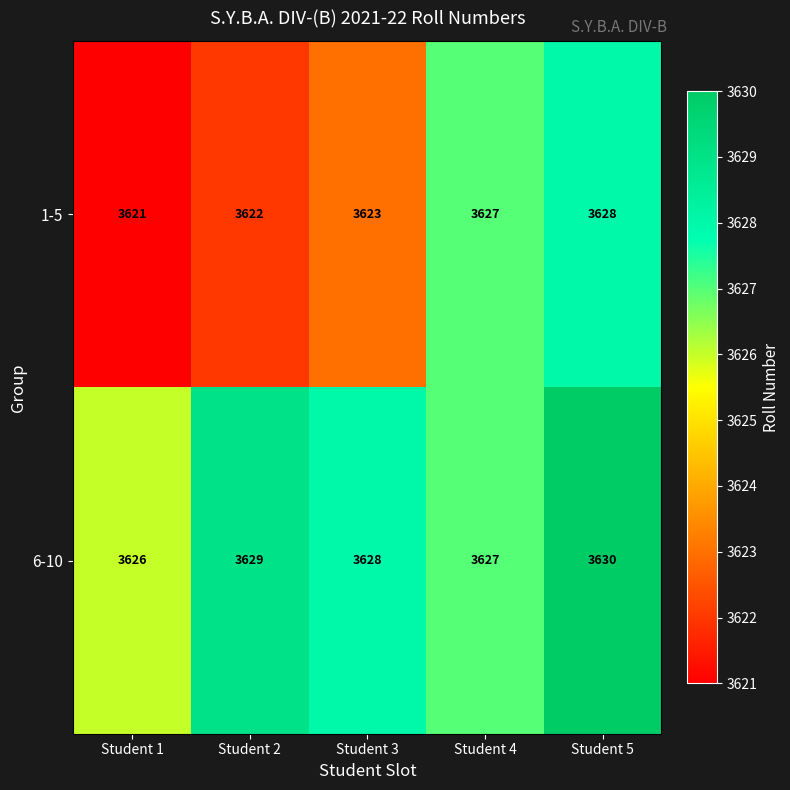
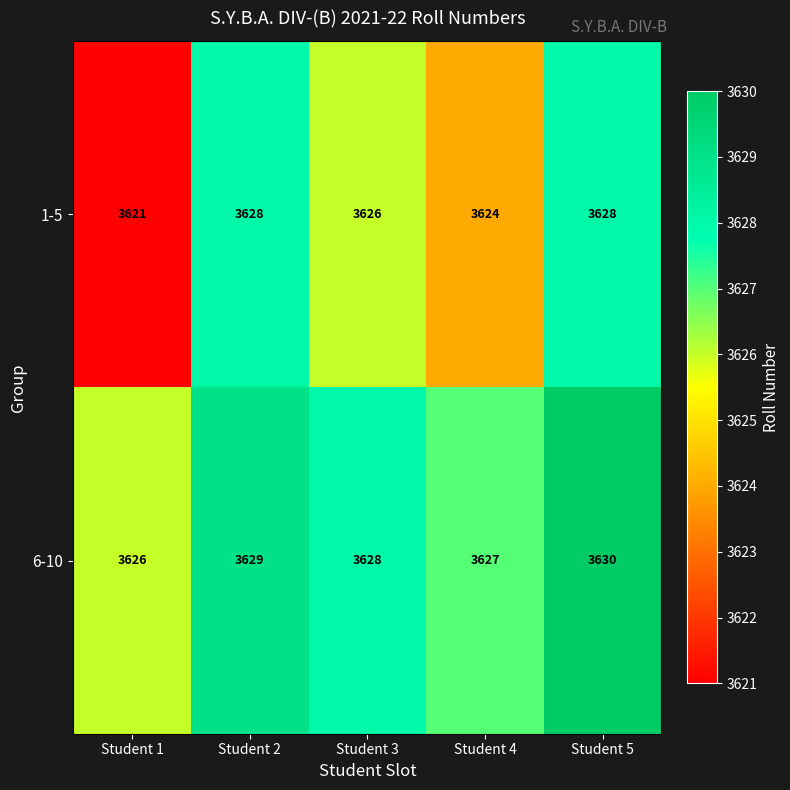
  {
    "1-5": {
      "Student 1": 3621,
-     "Student 2": 3622,
-     "Student 3": 3623,
-     "Student 4": 3627,
+     "Student 2": 3628,
+     "Student 3": 3626,
+     "Student 4": 3624,
      "Student 5": 3628
    },
    "6-10": {
      "Student 1": 3626,
      "Student 2": 3629,
      "Student 3": 3628,
      "Student 4": 3627,
      "Student 5": 3630
    }
  }
